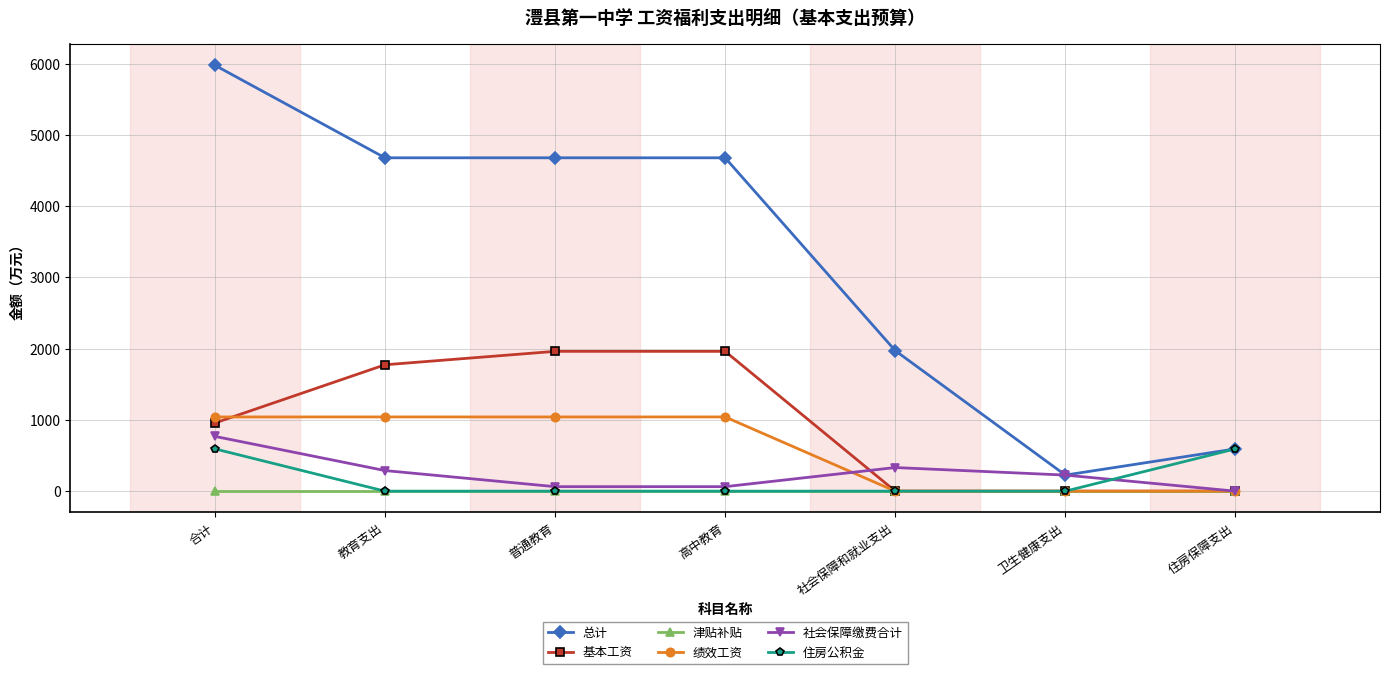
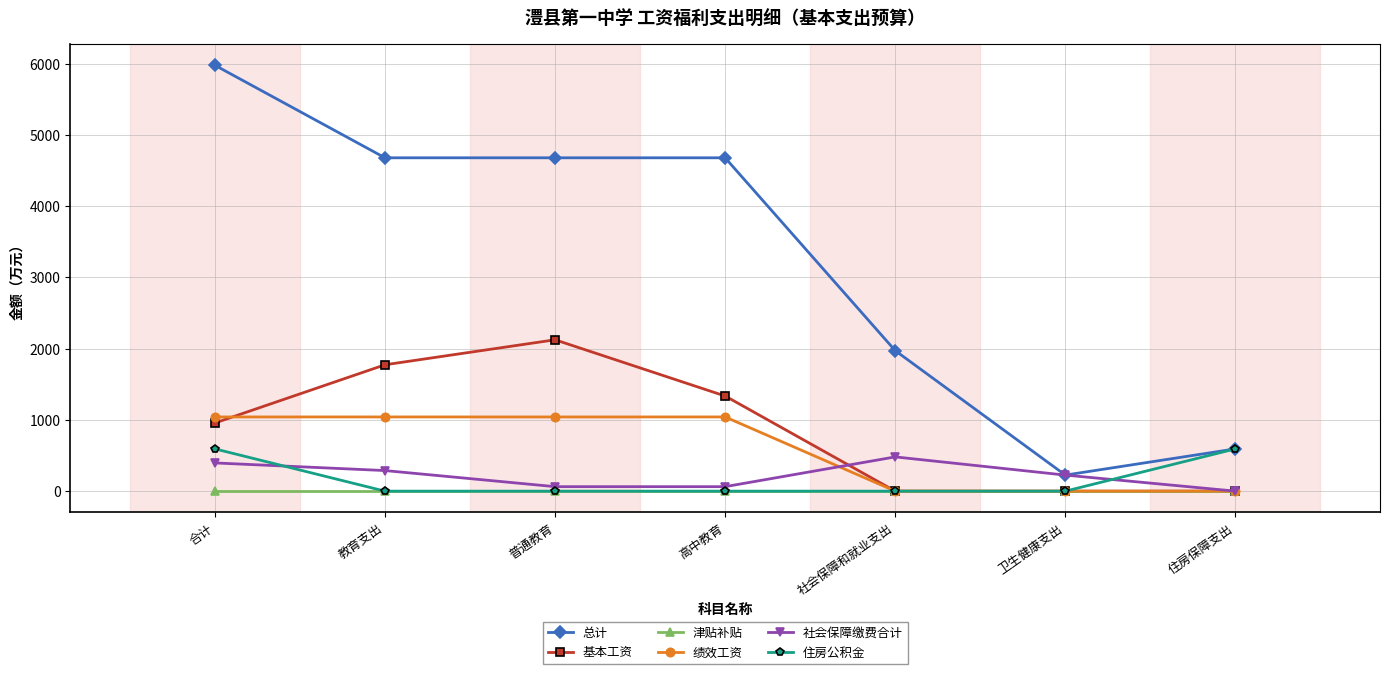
  {
    "总计": {
      "合计": 6000,
      "教育支出": 4700,
      "普通教育": 4700,
      "高中教育": 4700,
      "社会保障和就业支出": 2000
    },
    "基本工资": {
      "合计": 1000,
      "教育支出": 1800,
-     "普通教育": 2000,
-     "高中教育": 2000
+     "普通教育": 2100,
+     "高中教育": 1300
    },
    "津贴补贴": {
      "合计": 0
    },
    "绩效工资": {
      "合计": 1000,
      "教育支出": 1000,
      "普通教育": 1000,
      "高中教育": 1000
    },
    "社会保障缴费合计": {
-     "合计": 800,
+     "合计": 400,
      "教育支出": 300,
      "普通教育": 100,
      "高中教育": 100,
-     "社会保障和就业支出": 300
+     "社会保障和就业支出": 500
    },
    "住房公积金": {
      "合计": 600
    }
  }
